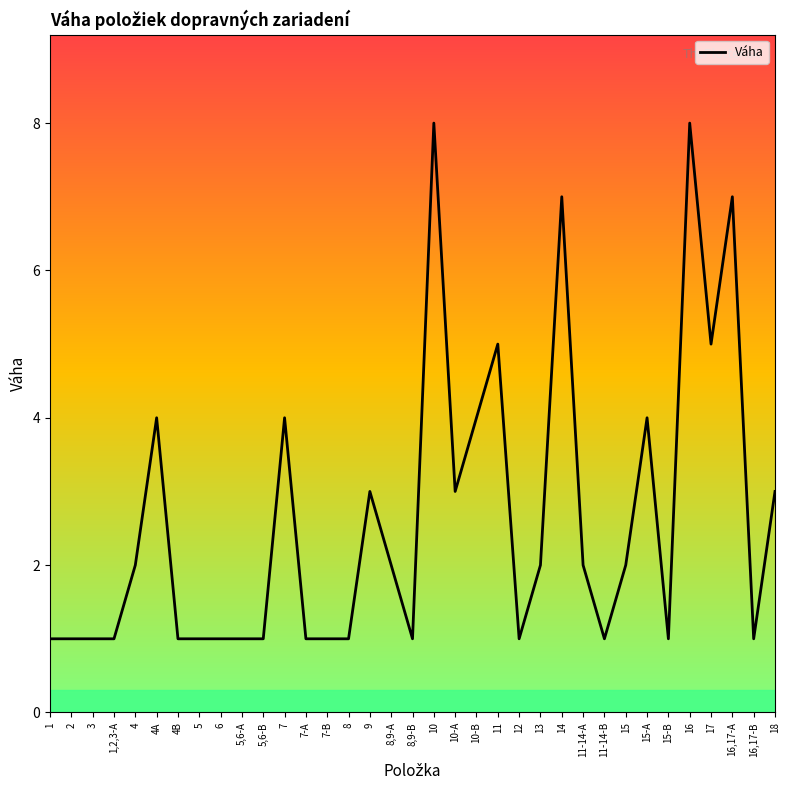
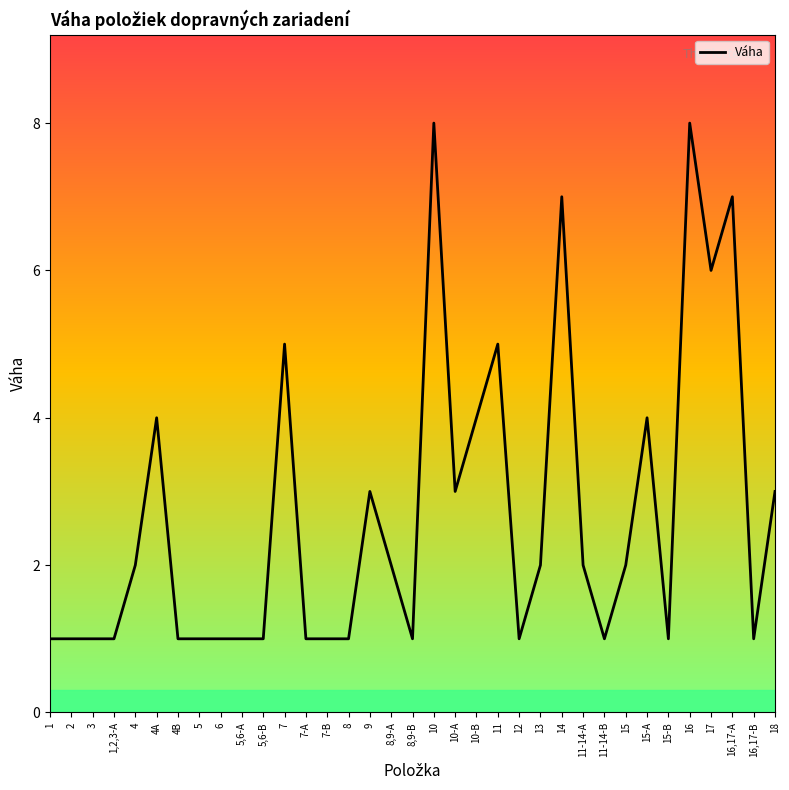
  {
    "1": 1,
    "2": 1,
    "3": 1,
    "1,2,3-A": 1,
    "4": 2,
    "4A": 4,
    "4B": 1,
    "5": 1,
    "6": 1,
    "5,6-A": 1,
    "5,6-B": 1,
-   "7": 4,
+   "7": 5,
    "7-A": 1,
    "7-B": 1,
    "8": 1,
    "9": 3,
    "8,9-A": 2,
    "8,9-B": 1,
    "10": 8,
    "10-A": 3,
    "10-B": 4,
    "11": 5,
    "12": 1,
    "13": 2,
    "14": 7,
    "11-14-A": 2,
    "11-14-B": 1,
    "15": 2,
    "15-A": 4,
    "15-B": 1,
    "16": 8,
-   "17": 5,
+   "17": 6,
    "16,17-A": 7,
    "16,17-B": 1,
    "18": 3
  }
